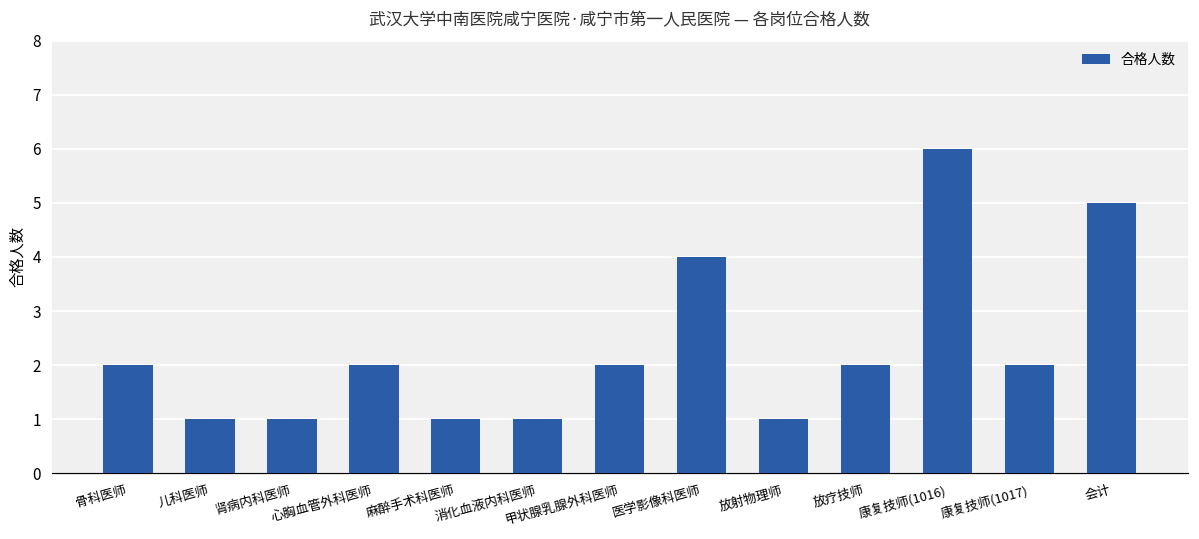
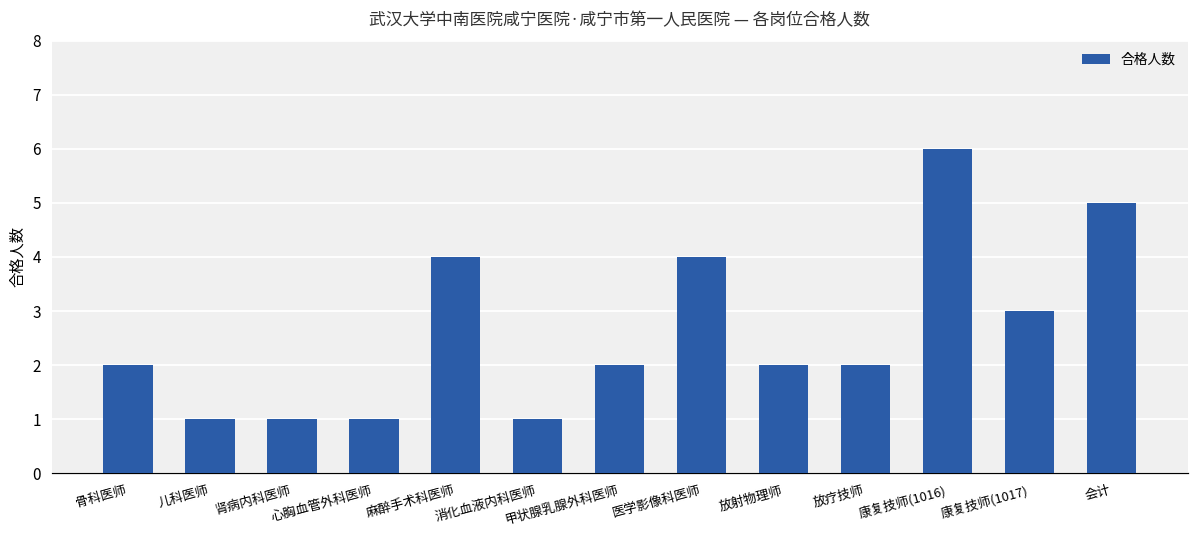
  {
    "骨科医师": 2,
    "儿科医师": 1,
    "肾病内科医师": 1,
-   "心胸血管外科医师": 2,
-   "麻醉手术科医师": 1,
+   "心胸血管外科医师": 1,
+   "麻醉手术科医师": 4,
    "消化血液内科医师": 1,
    "甲状腺乳腺外科医师": 2,
    "医学影像科医师": 4,
-   "放射物理师": 1,
+   "放射物理师": 2,
    "放疗技师": 2,
    "康复技师(1016)": 6,
-   "康复技师(1017)": 2,
+   "康复技师(1017)": 3,
    "会计": 5
  }
